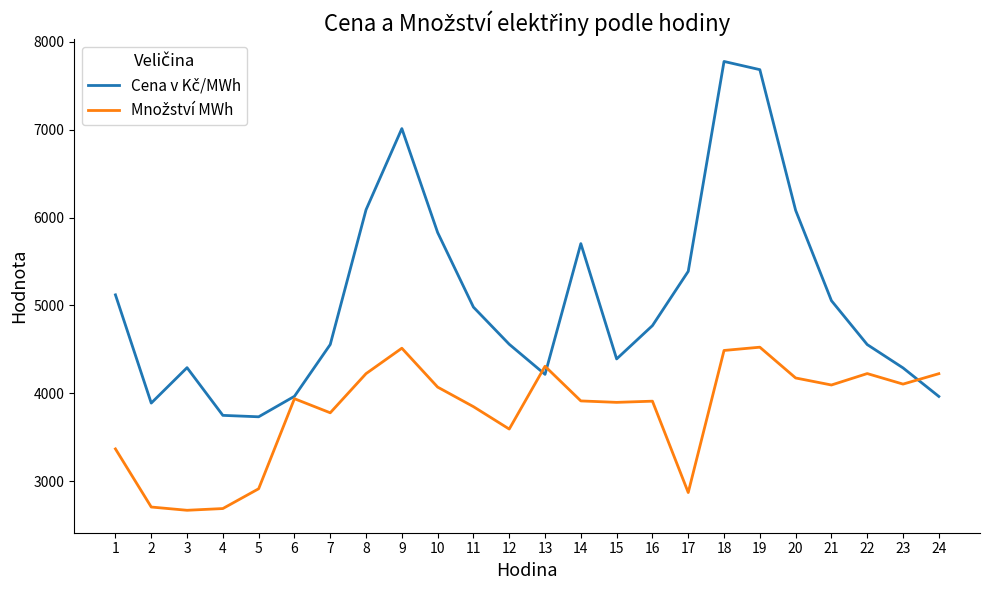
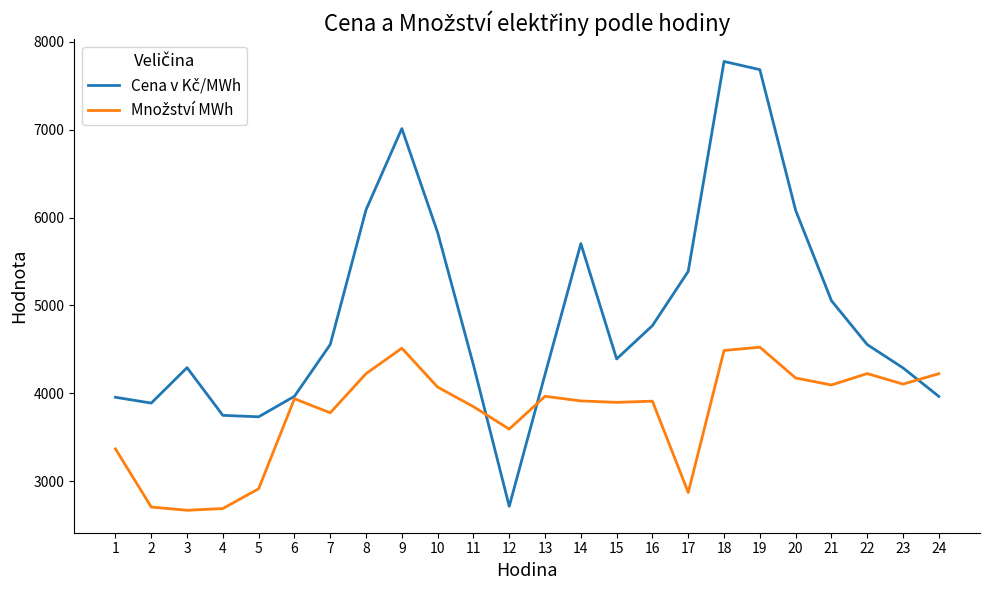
  {
    "Cena v Kč/MWh": {
-     "1": 5100,
+     "1": 4000,
      "2": 3900,
      "3": 4300,
      "4": 3700,
      "5": 3700,
      "7": 4600,
      "8": 6100,
      "9": 7000,
      "10": 5800,
-     "11": 5000,
-     "12": 4600,
+     "11": 4300,
+     "12": 2700,
      "13": 4200,
      "14": 5700,
      "15": 4400,
      "16": 4800,
      "17": 5400,
      "18": 7800,
      "19": 7700,
      "20": 6100,
      "21": 5100,
      "22": 4600,
      "23": 4300,
      "24": 4000
    },
    "Množství MWh": {
      "1": 3400,
      "2": 2700,
      "3": 2700,
      "4": 2700,
      "5": 2900,
      "7": 3800,
      "8": 4200,
      "9": 4500,
      "10": 4100,
      "11": 3800,
      "12": 3600,
-     "13": 4300,
+     "13": 4000,
      "14": 3900,
      "15": 3900,
      "16": 3900,
      "17": 2900,
      "18": 4500,
      "19": 4500,
      "20": 4200,
      "21": 4100,
      "22": 4200,
      "23": 4100,
      "24": 4200
    }
  }
